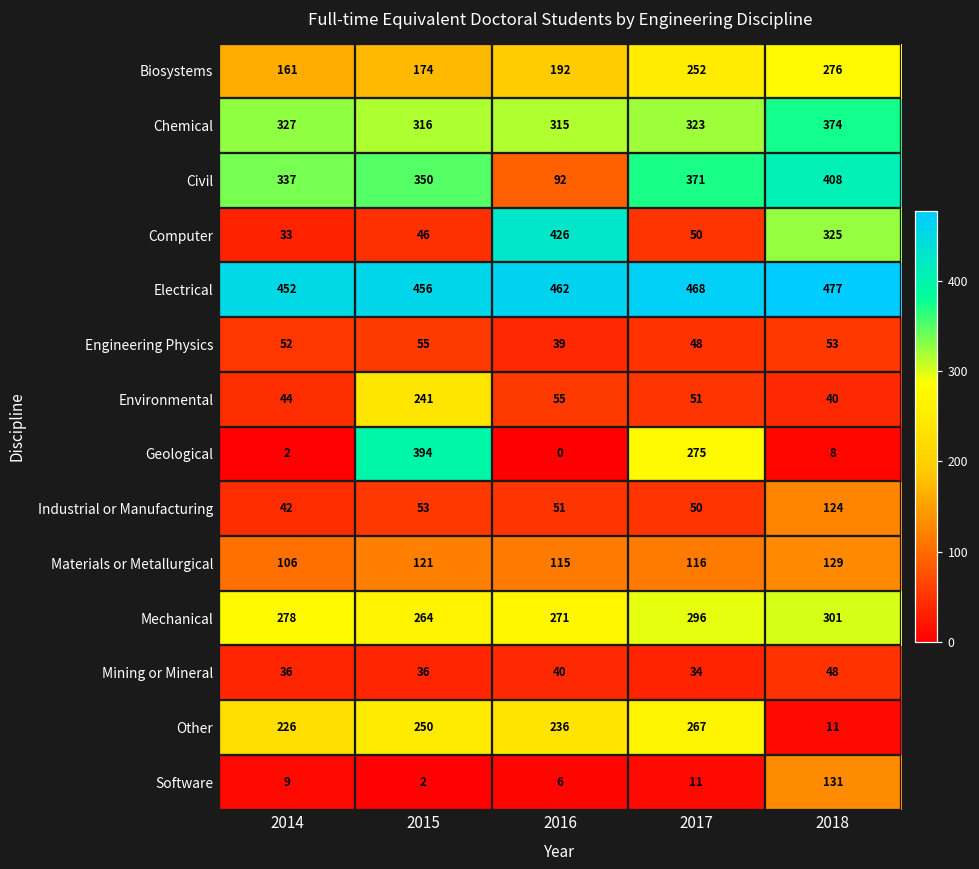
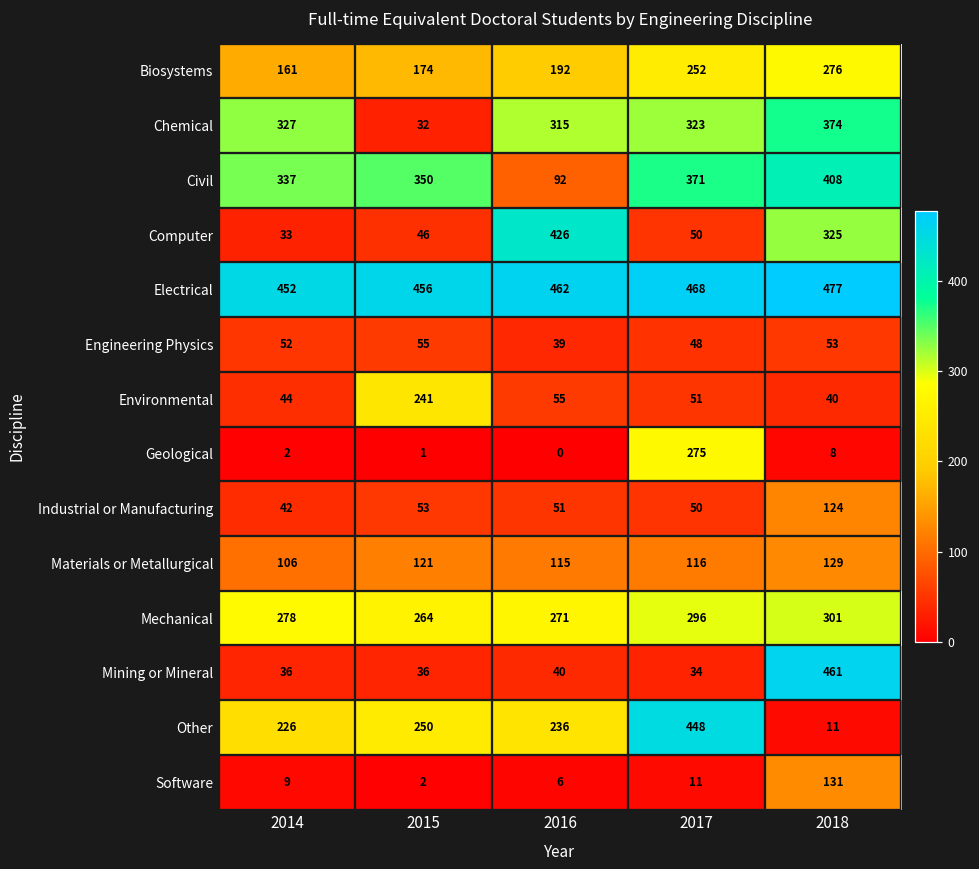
  {
    "Biosystems": {
      "2014": 161,
      "2015": 174,
      "2016": 192,
      "2017": 252,
      "2018": 276
    },
    "Chemical": {
      "2014": 327,
-     "2015": 316,
+     "2015": 32,
      "2016": 315,
      "2017": 323,
      "2018": 374
    },
    "Civil": {
      "2014": 337,
      "2015": 350,
      "2016": 92,
      "2017": 371,
      "2018": 408
    },
    "Computer": {
      "2014": 33,
      "2015": 46,
      "2016": 426,
      "2017": 50,
      "2018": 325
    },
    "Electrical": {
      "2014": 452,
      "2015": 456,
      "2016": 462,
      "2017": 468,
      "2018": 477
    },
    "Engineering Physics": {
      "2014": 52,
      "2015": 55,
      "2016": 39,
      "2017": 48,
      "2018": 53
    },
    "Environmental": {
      "2014": 44,
      "2015": 241,
      "2016": 55,
      "2017": 51,
      "2018": 40
    },
    "Geological": {
      "2014": 2,
-     "2015": 394,
+     "2015": 1,
      "2016": 0,
      "2017": 275,
      "2018": 8
    },
    "Industrial or Manufacturing": {
      "2014": 42,
      "2015": 53,
      "2016": 51,
      "2017": 50,
      "2018": 124
    },
    "Materials or Metallurgical": {
      "2014": 106,
      "2015": 121,
      "2016": 115,
      "2017": 116,
      "2018": 129
    },
    "Mechanical": {
      "2014": 278,
      "2015": 264,
      "2016": 271,
      "2017": 296,
      "2018": 301
    },
    "Mining or Mineral": {
      "2014": 36,
      "2015": 36,
      "2016": 40,
      "2017": 34,
-     "2018": 48
+     "2018": 461
    },
    "Other": {
      "2014": 226,
      "2015": 250,
      "2016": 236,
-     "2017": 267,
+     "2017": 448,
      "2018": 11
    },
    "Software": {
      "2014": 9,
      "2015": 2,
      "2016": 6,
      "2017": 11,
      "2018": 131
    }
  }
